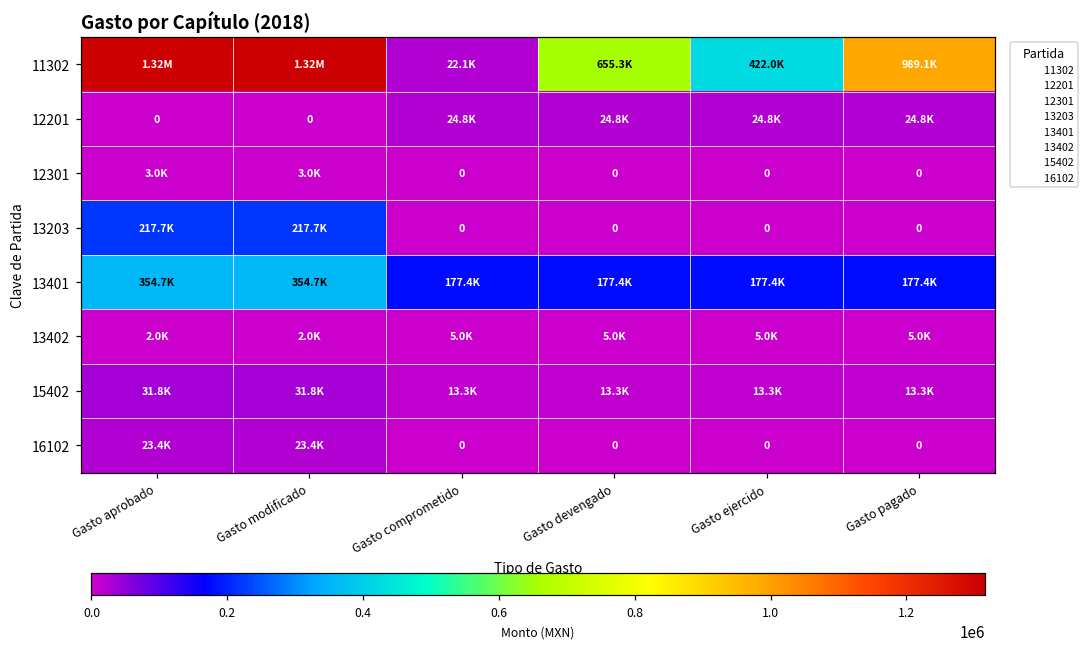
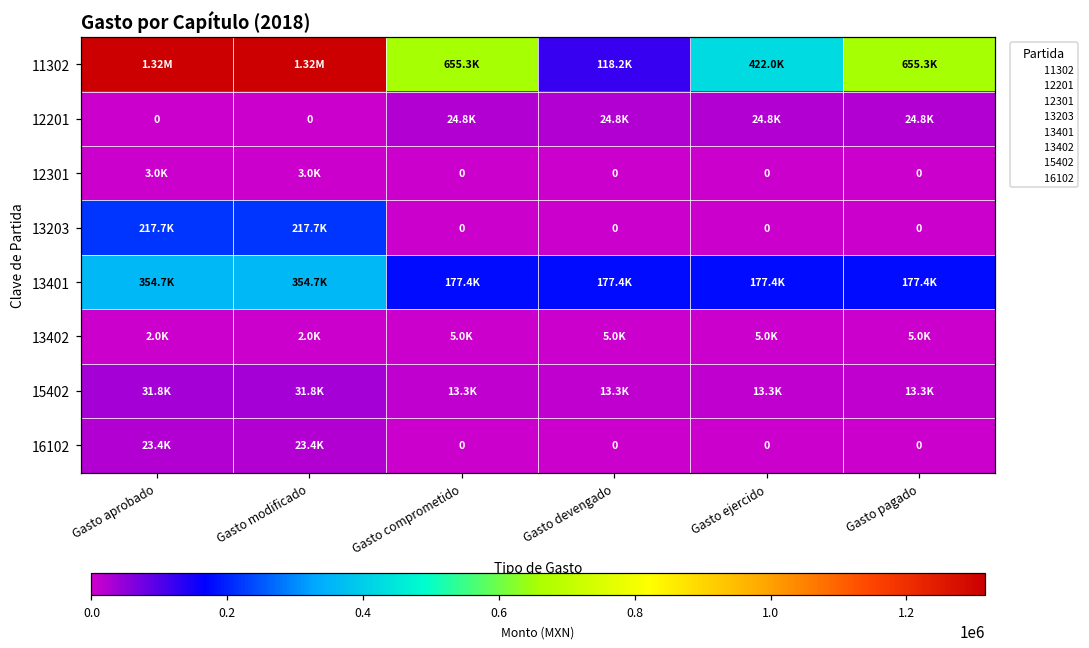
  {
    "11302": {
      "Gasto aprobado": "1.32M",
      "Gasto modificado": "1.32M",
-     "Gasto comprometido": "22.1K",
-     "Gasto devengado": "655.3K",
+     "Gasto comprometido": "655.3K",
+     "Gasto devengado": "118.2K",
      "Gasto ejercido": "422.0K",
-     "Gasto pagado": "989.1K"
+     "Gasto pagado": "655.3K"
    },
    "12201": {
      "Gasto aprobado": "0",
      "Gasto modificado": "0",
      "Gasto comprometido": "24.8K",
      "Gasto devengado": "24.8K",
      "Gasto ejercido": "24.8K",
      "Gasto pagado": "24.8K"
    },
    "12301": {
      "Gasto aprobado": "3.0K",
      "Gasto modificado": "3.0K",
      "Gasto comprometido": "0",
      "Gasto devengado": "0",
      "Gasto ejercido": "0",
      "Gasto pagado": "0"
    },
    "13203": {
      "Gasto aprobado": "217.7K",
      "Gasto modificado": "217.7K",
      "Gasto comprometido": "0",
      "Gasto devengado": "0",
      "Gasto ejercido": "0",
      "Gasto pagado": "0"
    },
    "13401": {
      "Gasto aprobado": "354.7K",
      "Gasto modificado": "354.7K",
      "Gasto comprometido": "177.4K",
      "Gasto devengado": "177.4K",
      "Gasto ejercido": "177.4K",
      "Gasto pagado": "177.4K"
    },
    "13402": {
      "Gasto aprobado": "2.0K",
      "Gasto modificado": "2.0K",
      "Gasto comprometido": "5.0K",
      "Gasto devengado": "5.0K",
      "Gasto ejercido": "5.0K",
      "Gasto pagado": "5.0K"
    },
    "15402": {
      "Gasto aprobado": "31.8K",
      "Gasto modificado": "31.8K",
      "Gasto comprometido": "13.3K",
      "Gasto devengado": "13.3K",
      "Gasto ejercido": "13.3K",
      "Gasto pagado": "13.3K"
    },
    "16102": {
      "Gasto aprobado": "23.4K",
      "Gasto modificado": "23.4K",
      "Gasto comprometido": "0",
      "Gasto devengado": "0",
      "Gasto ejercido": "0",
      "Gasto pagado": "0"
    }
  }
